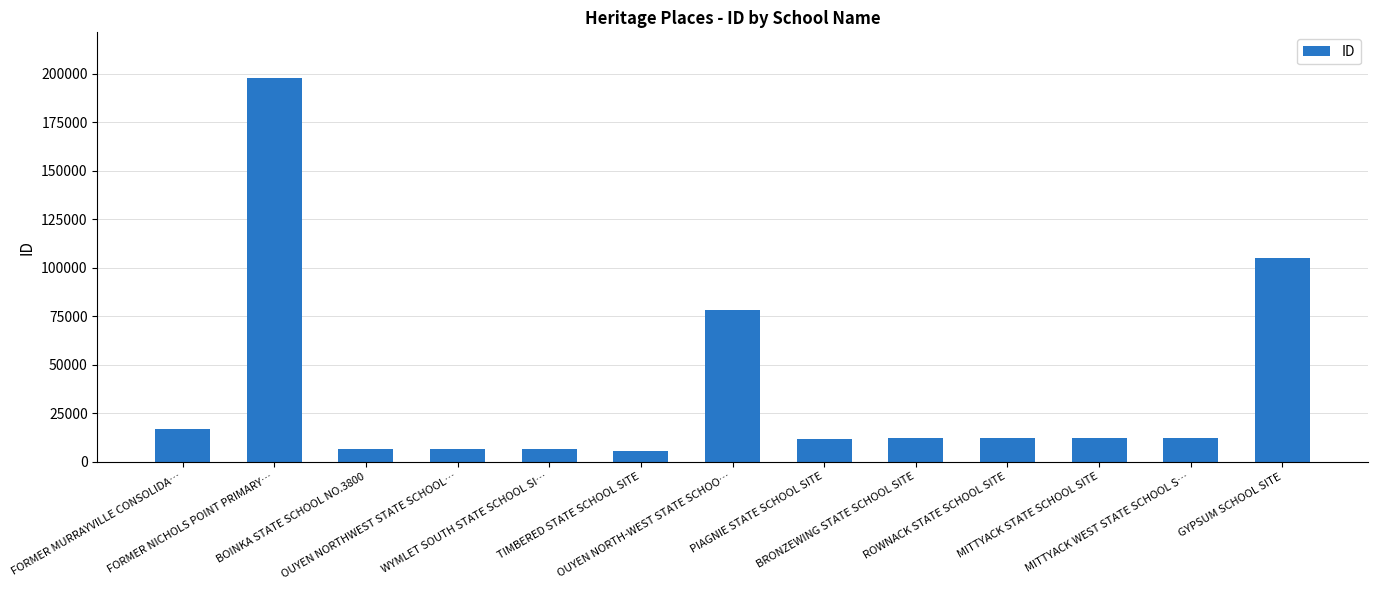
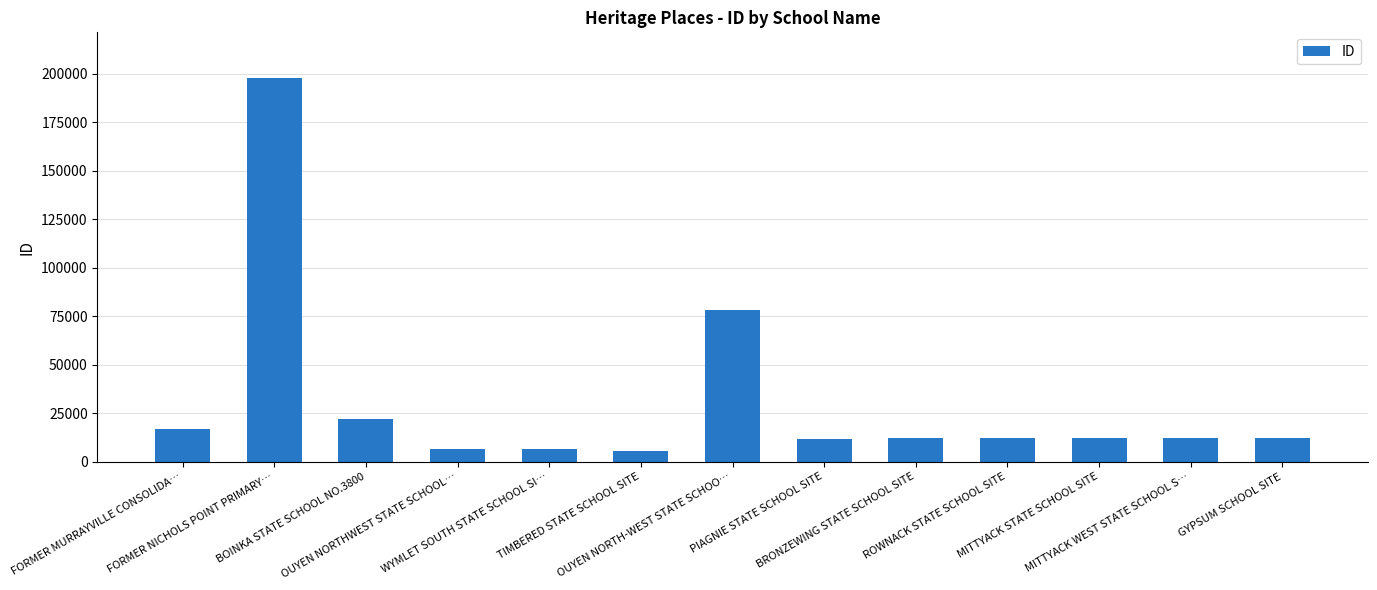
  {
    "FORMER MURRAYVILLE CONSOLIDA…": 17000,
    "FORMER NICHOLS POINT PRIMARY…": 198000,
-   "BOINKA STATE SCHOOL NO.3800": 7000,
+   "BOINKA STATE SCHOOL NO.3800": 22000,
    "OUYEN NORTHWEST STATE SCHOOL…": 7000,
    "WYMLET SOUTH STATE SCHOOL SI…": 7000,
    "TIMBERED STATE SCHOOL SITE": 6000,
    "OUYEN NORTH-WEST STATE SCHOO…": 78000,
    "PIAGNIE STATE SCHOOL SITE": 12000,
    "BRONZEWING STATE SCHOOL SITE": 12000,
    "ROWNACK STATE SCHOOL SITE": 12000,
    "MITTYACK STATE SCHOOL SITE": 12000,
    "MITTYACK WEST STATE SCHOOL S…": 12000,
-   "GYPSUM SCHOOL SITE": 105000
+   "GYPSUM SCHOOL SITE": 12000
  }
